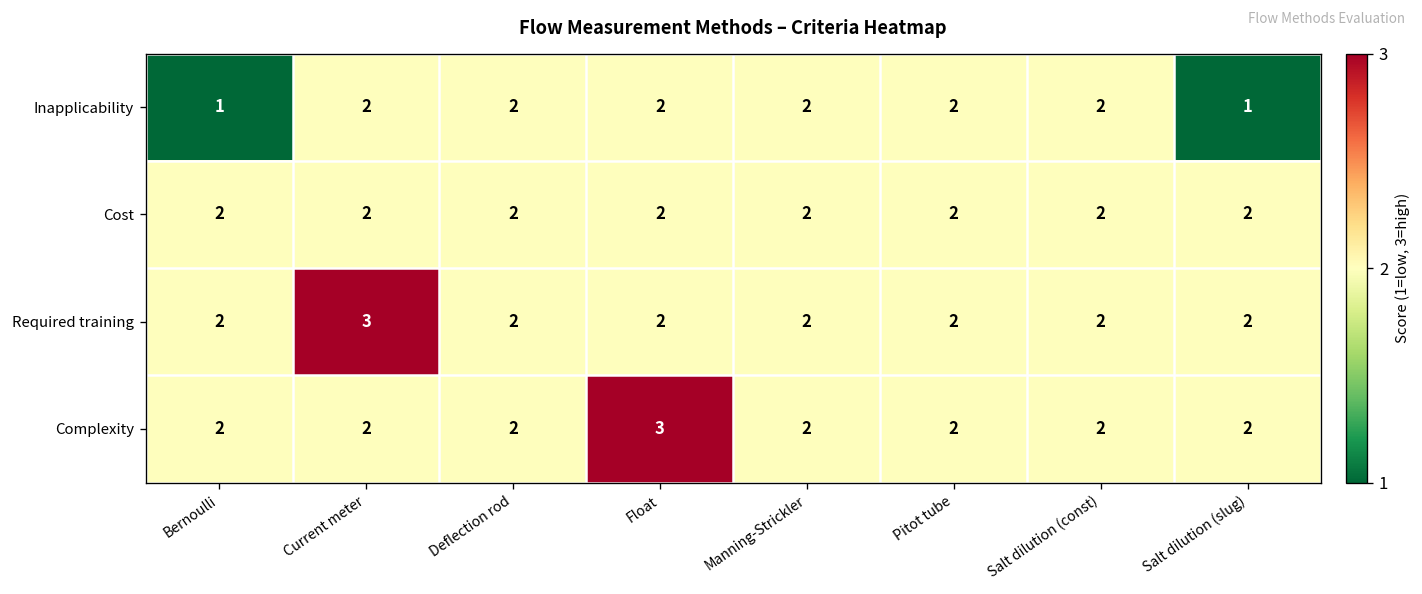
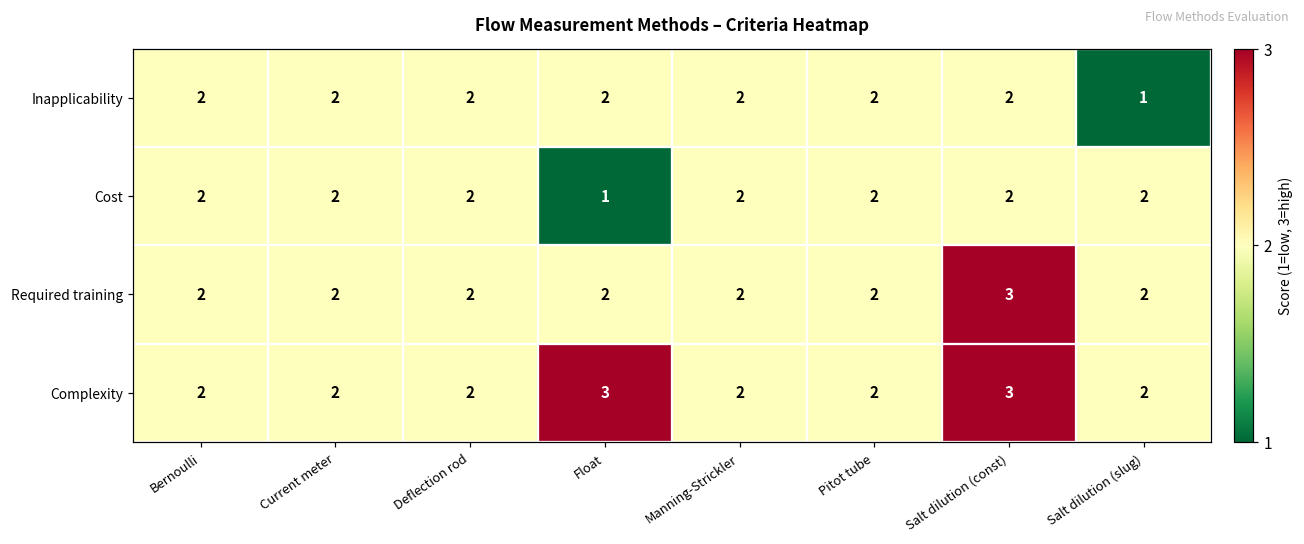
  {
    "Inapplicability": {
-     "Bernoulli": 1,
+     "Bernoulli": 2,
      "Current meter": 2,
      "Deflection rod": 2,
      "Float": 2,
      "Manning-Strickler": 2,
      "Pitot tube": 2,
      "Salt dilution (const)": 2,
      "Salt dilution (slug)": 1
    },
    "Cost": {
      "Bernoulli": 2,
      "Current meter": 2,
      "Deflection rod": 2,
-     "Float": 2,
+     "Float": 1,
      "Manning-Strickler": 2,
      "Pitot tube": 2,
      "Salt dilution (const)": 2,
      "Salt dilution (slug)": 2
    },
    "Required training": {
      "Bernoulli": 2,
-     "Current meter": 3,
+     "Current meter": 2,
      "Deflection rod": 2,
      "Float": 2,
      "Manning-Strickler": 2,
      "Pitot tube": 2,
-     "Salt dilution (const)": 2,
+     "Salt dilution (const)": 3,
      "Salt dilution (slug)": 2
    },
    "Complexity": {
      "Bernoulli": 2,
      "Current meter": 2,
      "Deflection rod": 2,
      "Float": 3,
      "Manning-Strickler": 2,
      "Pitot tube": 2,
-     "Salt dilution (const)": 2,
+     "Salt dilution (const)": 3,
      "Salt dilution (slug)": 2
    }
  }
